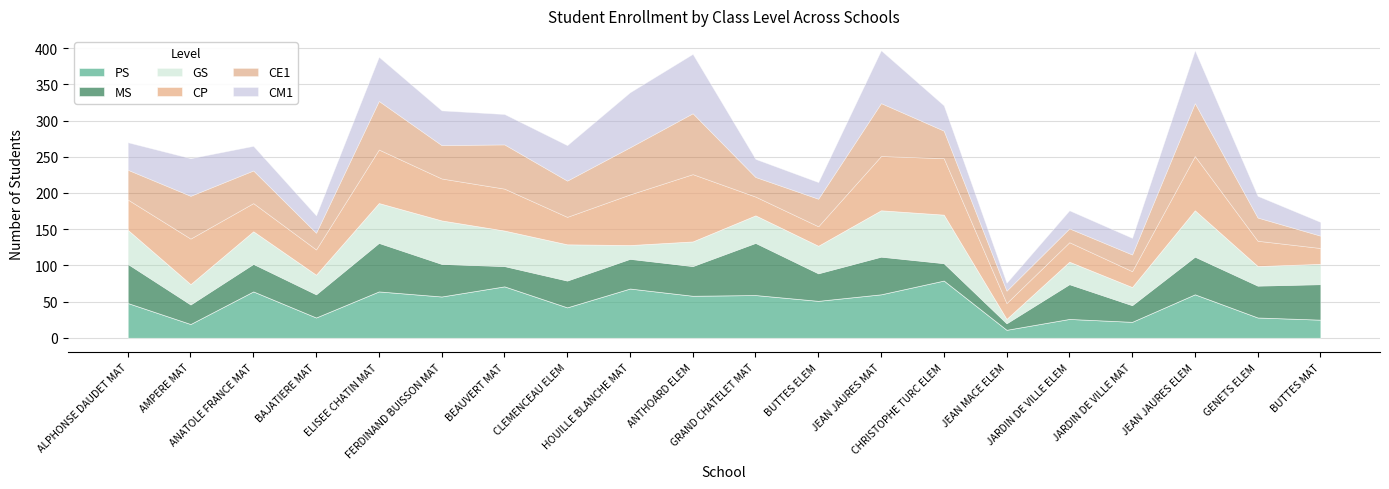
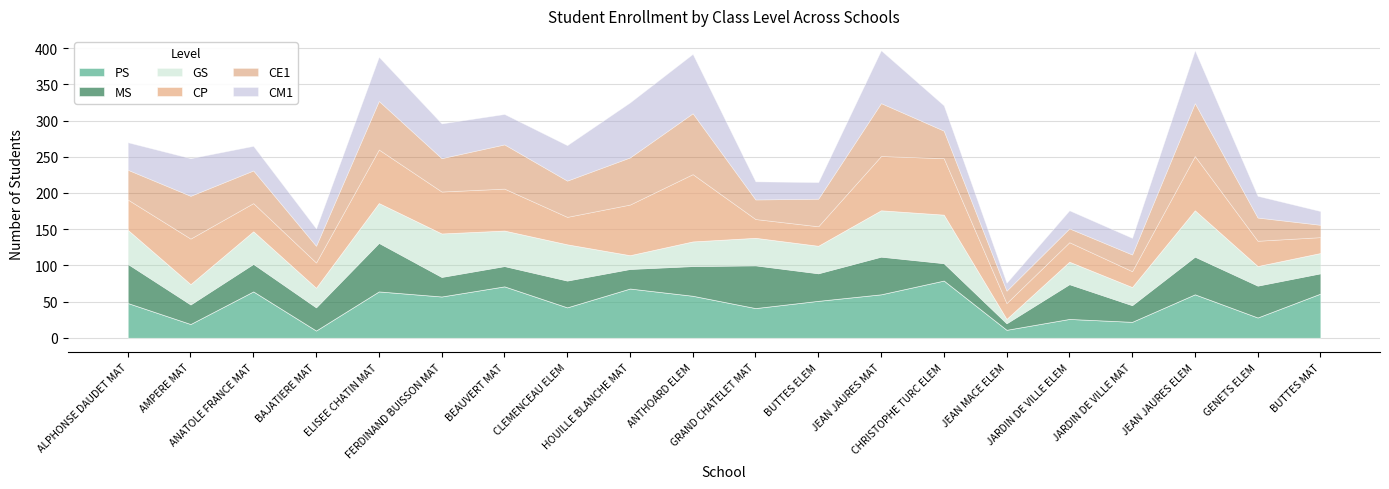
  {
    "PS": {
      "ALPHONSE DAUDET MAT": 50,
      "AMPERE MAT": 20,
      "ANATOLE FRANCE MAT": 60,
-     "BAJATIERE MAT": 30,
+     "BAJATIERE MAT": 10,
      "ELISEE CHATIN MAT": 60,
      "FERDINAND BUISSON MAT": 60,
      "BEAUVERT MAT": 70,
      "CLEMENCEAU ELEM": 40,
      "HOUILLE BLANCHE MAT": 70,
      "ANTHOARD ELEM": 60,
-     "GRAND CHATELET MAT": 60,
+     "GRAND CHATELET MAT": 40,
      "BUTTES ELEM": 50,
      "JEAN JAURES MAT": 60,
      "CHRISTOPHE TURC ELEM": 80,
      "JEAN MACE ELEM": 10,
      "JARDIN DE VILLE ELEM": 30,
      "JARDIN DE VILLE MAT": 20,
      "JEAN JAURES ELEM": 60,
      "GENETS ELEM": 30,
-     "BUTTES MAT": 30
+     "BUTTES MAT": 60
    },
    "MS": {
      "ALPHONSE DAUDET MAT": 50,
      "AMPERE MAT": 30,
      "ANATOLE FRANCE MAT": 40,
      "BAJATIERE MAT": 30,
      "ELISEE CHATIN MAT": 70,
-     "FERDINAND BUISSON MAT": 50,
+     "FERDINAND BUISSON MAT": 30,
      "BEAUVERT MAT": 30,
      "CLEMENCEAU ELEM": 40,
-     "HOUILLE BLANCHE MAT": 40,
+     "HOUILLE BLANCHE MAT": 30,
      "ANTHOARD ELEM": 40,
-     "GRAND CHATELET MAT": 70,
+     "GRAND CHATELET MAT": 60,
      "BUTTES ELEM": 40,
      "JEAN JAURES MAT": 50,
      "CHRISTOPHE TURC ELEM": 20,
      "JEAN MACE ELEM": 10,
      "JARDIN DE VILLE ELEM": 50,
      "JARDIN DE VILLE MAT": 20,
      "JEAN JAURES ELEM": 50,
      "GENETS ELEM": 40,
-     "BUTTES MAT": 50
+     "BUTTES MAT": 30
    }
  }
